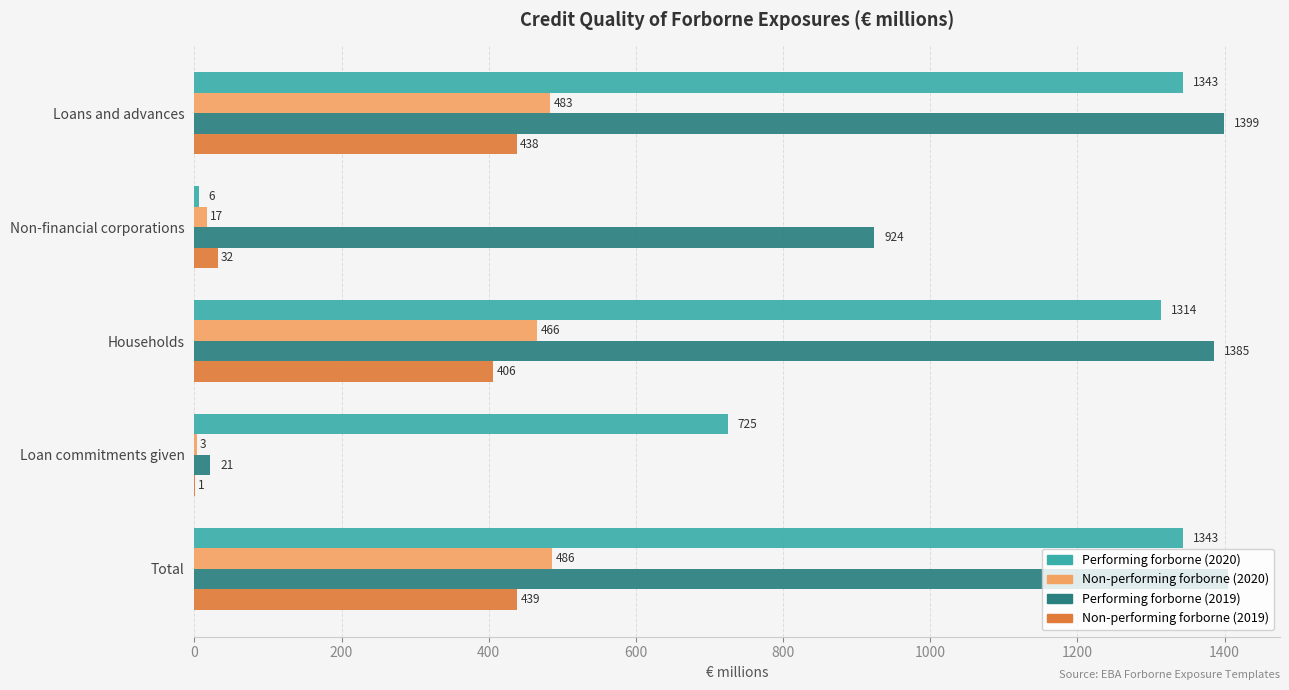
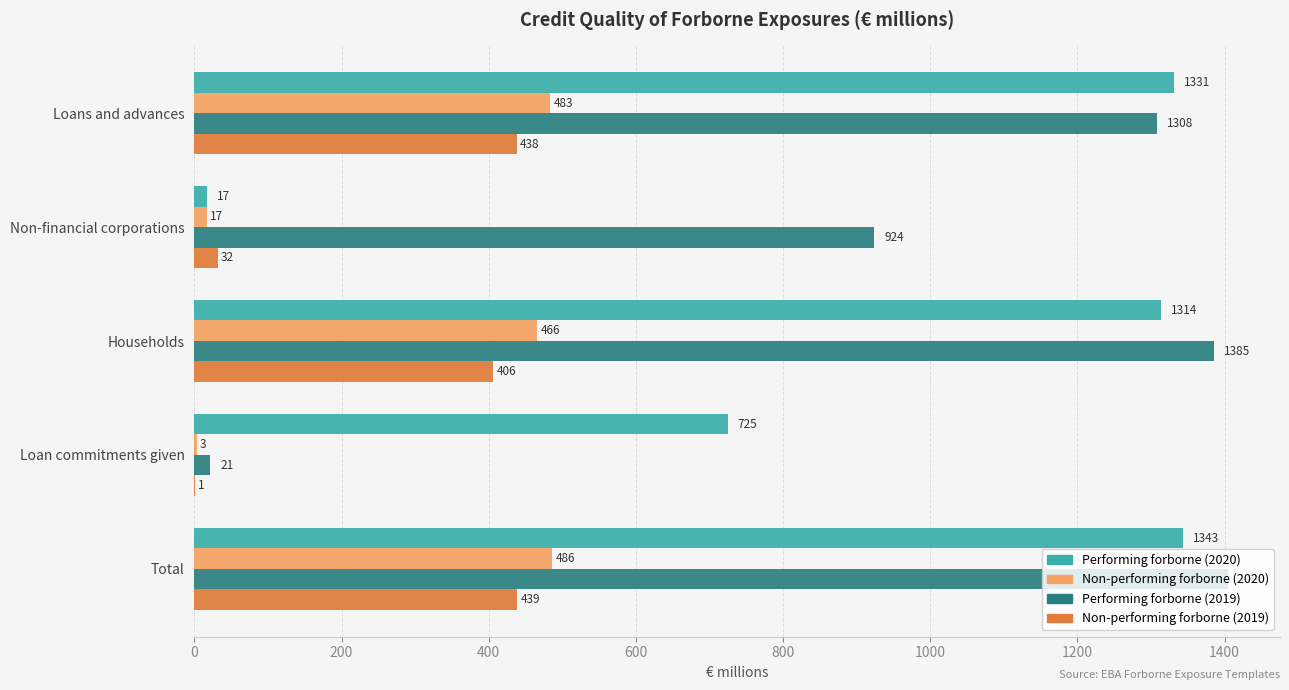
  {
    "Performing forborne (2020)": {
-     "Loans and advances": 1343,
-     "Non-financial corporations": 6,
+     "Loans and advances": 1331,
+     "Non-financial corporations": 17,
      "Households": 1314,
      "Loan commitments given": 725,
      "Total": 1343
    },
    "Performing forborne (2019)": {
-     "Loans and advances": 1399,
+     "Loans and advances": 1308,
      "Non-financial corporations": 924,
      "Households": 1385,
      "Loan commitments given": 21
    }
  }
